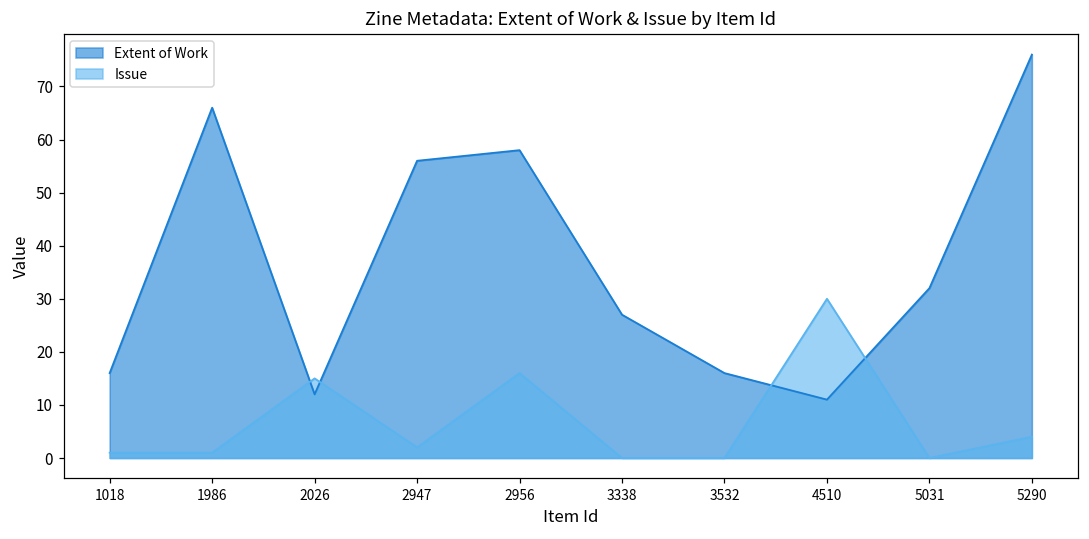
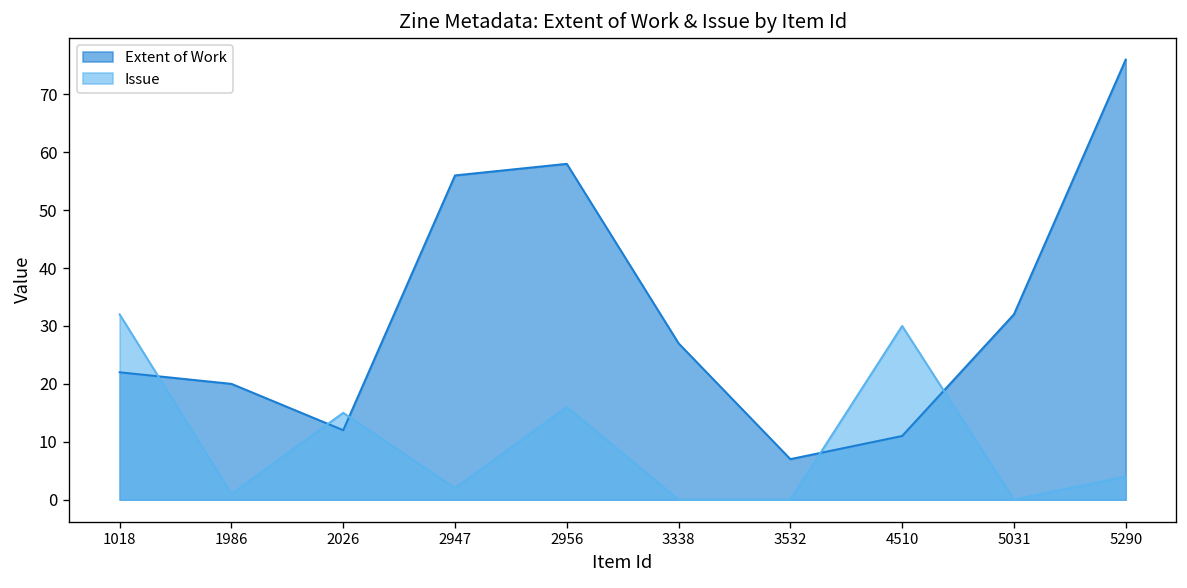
  {
    "Extent of Work": {
-     "1018": 16,
-     "1986": 66,
+     "1018": 22,
+     "1986": 20,
      "2026": 12,
      "2947": 56,
      "2956": 58,
      "3338": 27,
-     "3532": 16,
+     "3532": 7,
      "4510": 11,
      "5031": 32,
      "5290": 76
    },
    "Issue": {
-     "1018": 1,
+     "1018": 32,
      "1986": 1,
      "2026": 15,
      "2947": 2,
      "2956": 16,
      "3338": 0,
      "3532": 0,
      "4510": 30,
      "5031": 0,
      "5290": 4
    }
  }
